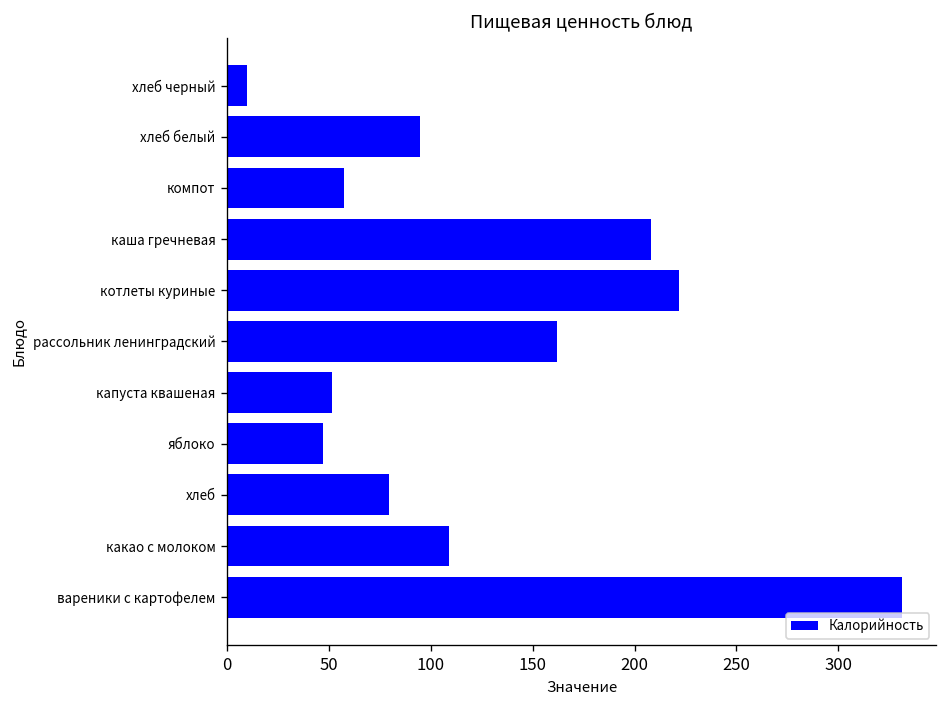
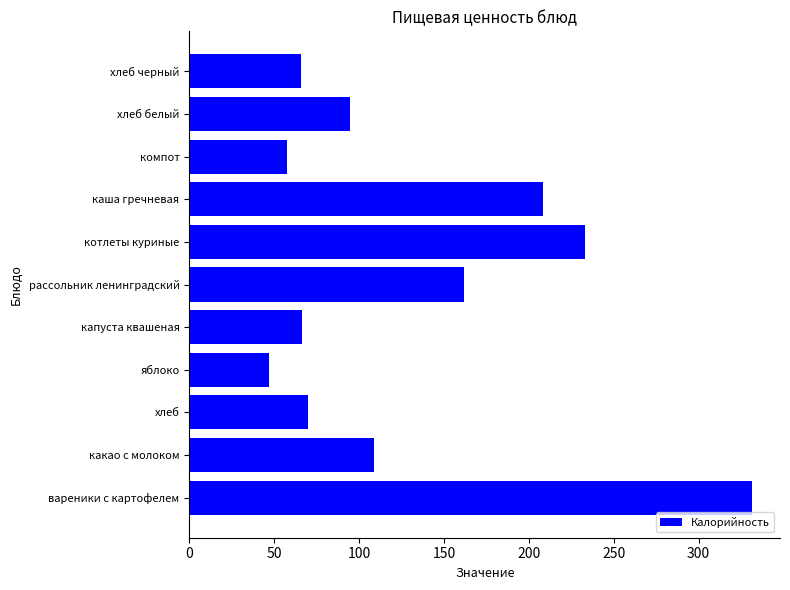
  {
-   "хлеб черный": 10,
+   "хлеб черный": 66,
    "хлеб белый": 95,
    "компот": 57,
    "каша гречневая": 208,
-   "котлеты куриные": 222,
+   "котлеты куриные": 233,
    "рассольник ленинградский": 162,
-   "капуста квашеная": 51,
+   "капуста квашеная": 66,
    "яблоко": 47,
-   "хлеб": 79,
+   "хлеб": 70,
    "какао с молоком": 109,
    "вареники с картофелем": 331
  }
